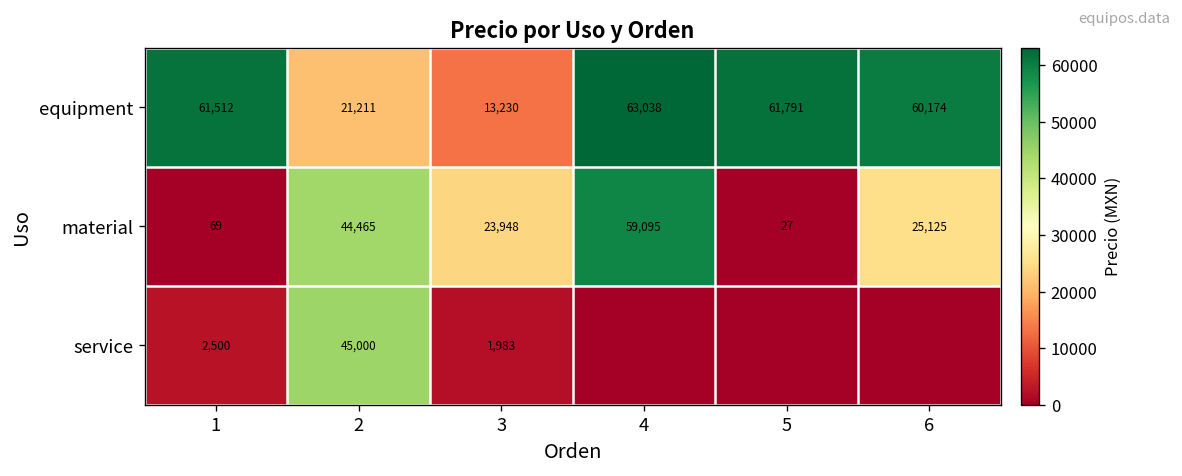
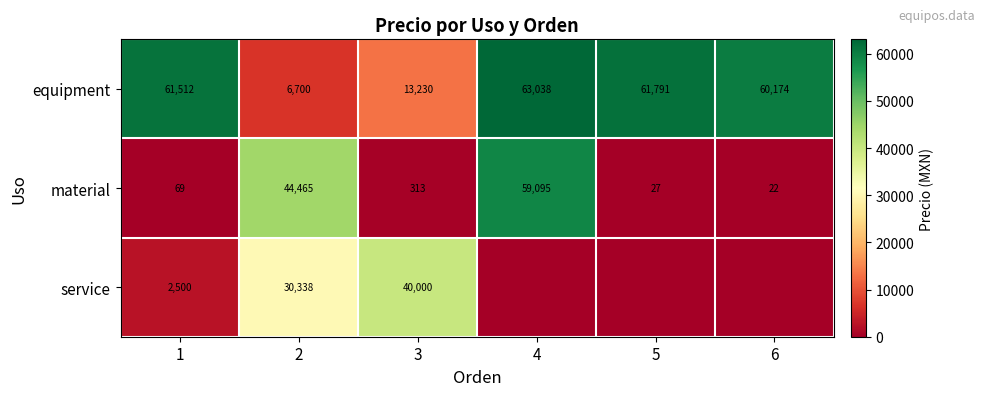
  {
    "equipment": {
      "1": "61,512",
-     "2": "21,211",
+     "2": "6,700",
      "3": "13,230",
      "4": "63,038",
      "5": "61,791",
      "6": "60,174"
    },
    "material": {
      "1": "69",
      "2": "44,465",
-     "3": "23,948",
+     "3": "313",
      "4": "59,095",
      "5": "27",
-     "6": "25,125"
+     "6": "22"
    },
    "service": {
      "1": "2,500",
-     "2": "45,000",
-     "3": "1,983"
+     "2": "30,338",
+     "3": "40,000"
    }
  }
